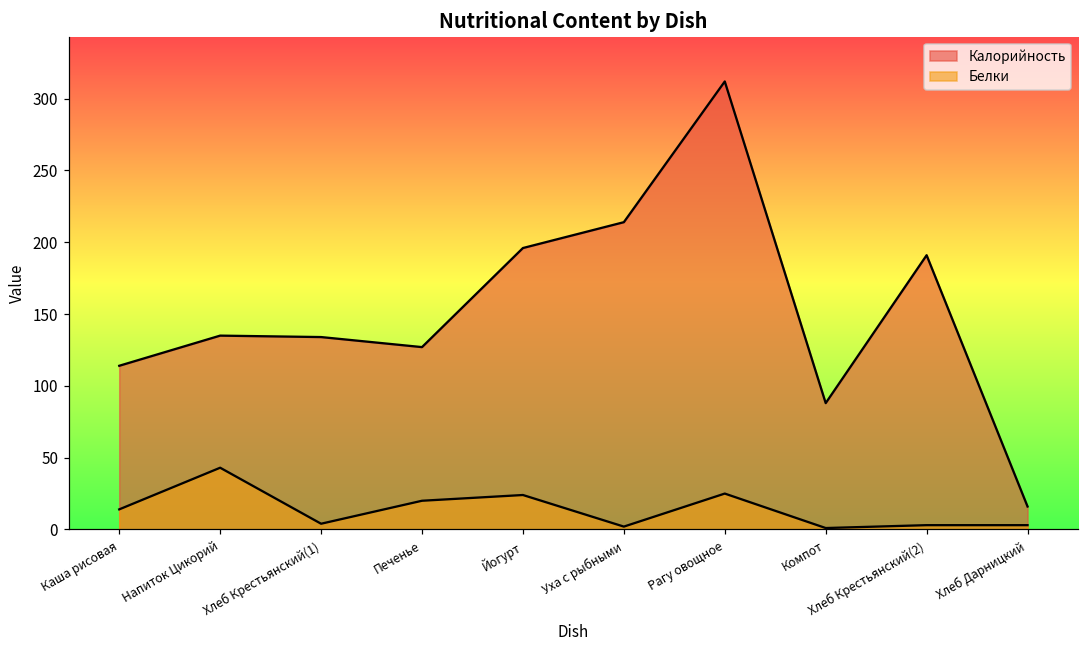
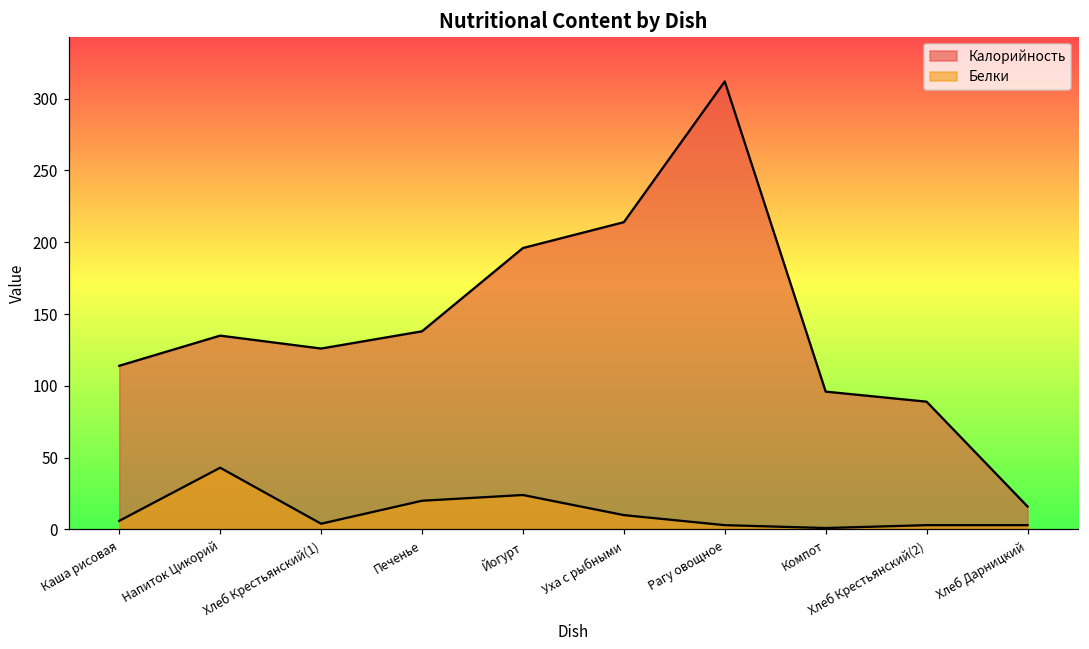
  {
    "Калорийность": {
      "Каша рисовая": 114,
      "Напиток Цикорий": 135,
-     "Хлеб Крестьянский(1)": 134,
-     "Печенье": 127,
+     "Хлеб Крестьянский(1)": 126,
+     "Печенье": 138,
      "Йогурт": 196,
      "Уха с рыбными": 214,
      "Рагу овощное": 312,
-     "Компот": 88,
-     "Хлеб Крестьянский(2)": 191,
+     "Компот": 96,
+     "Хлеб Крестьянский(2)": 89,
      "Хлеб Дарницкий": 16
    },
    "Белки": {
-     "Каша рисовая": 14,
+     "Каша рисовая": 6,
      "Напиток Цикорий": 43,
      "Хлеб Крестьянский(1)": 4,
      "Печенье": 20,
      "Йогурт": 24,
-     "Уха с рыбными": 2,
-     "Рагу овощное": 25,
+     "Уха с рыбными": 10,
+     "Рагу овощное": 3,
      "Компот": 1,
      "Хлеб Крестьянский(2)": 3,
      "Хлеб Дарницкий": 3
    }
  }
